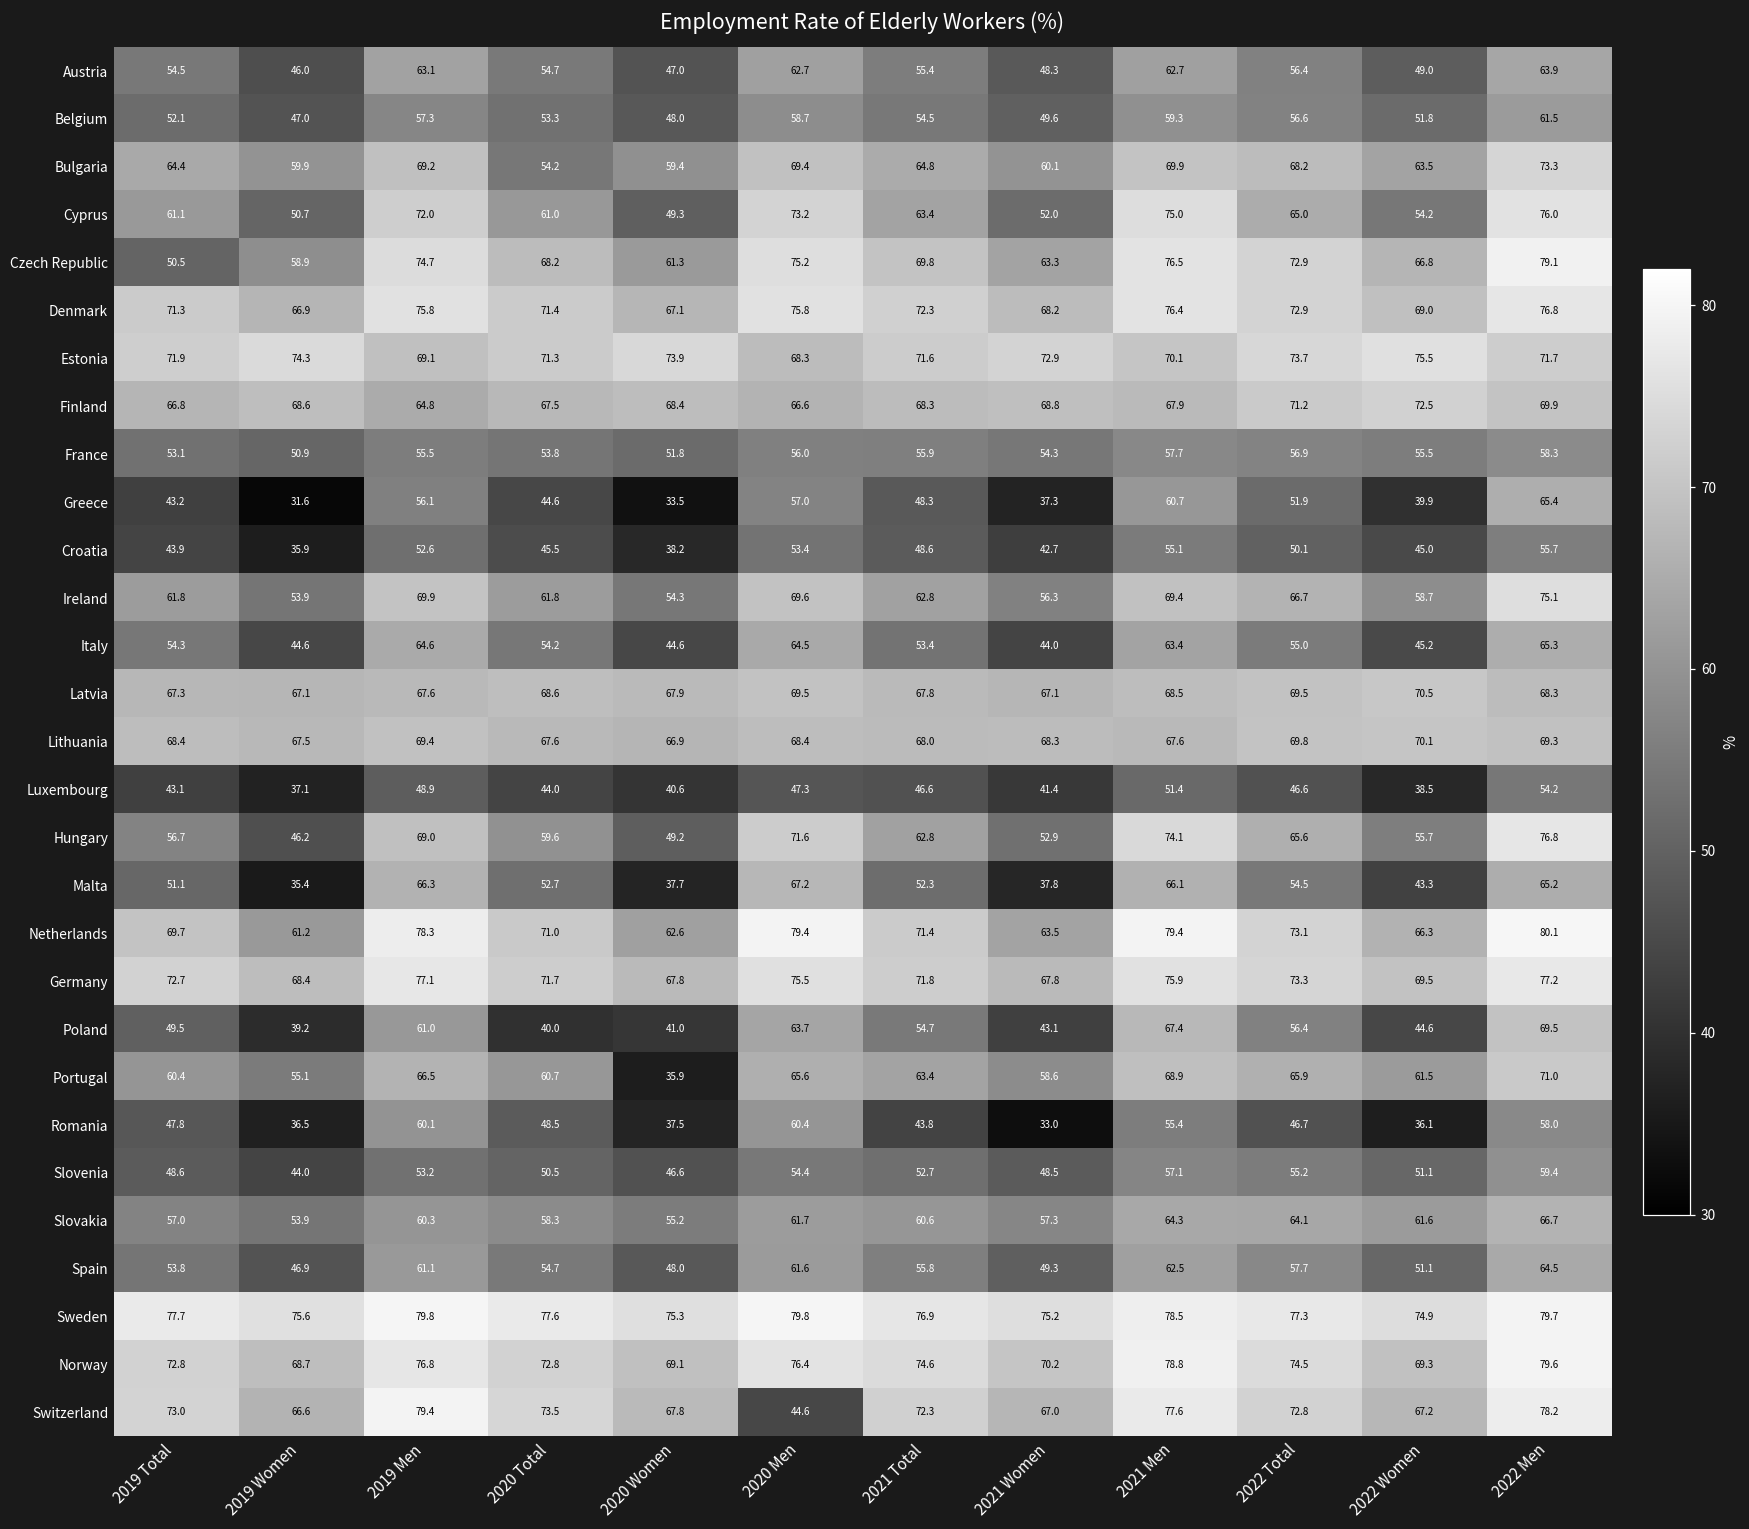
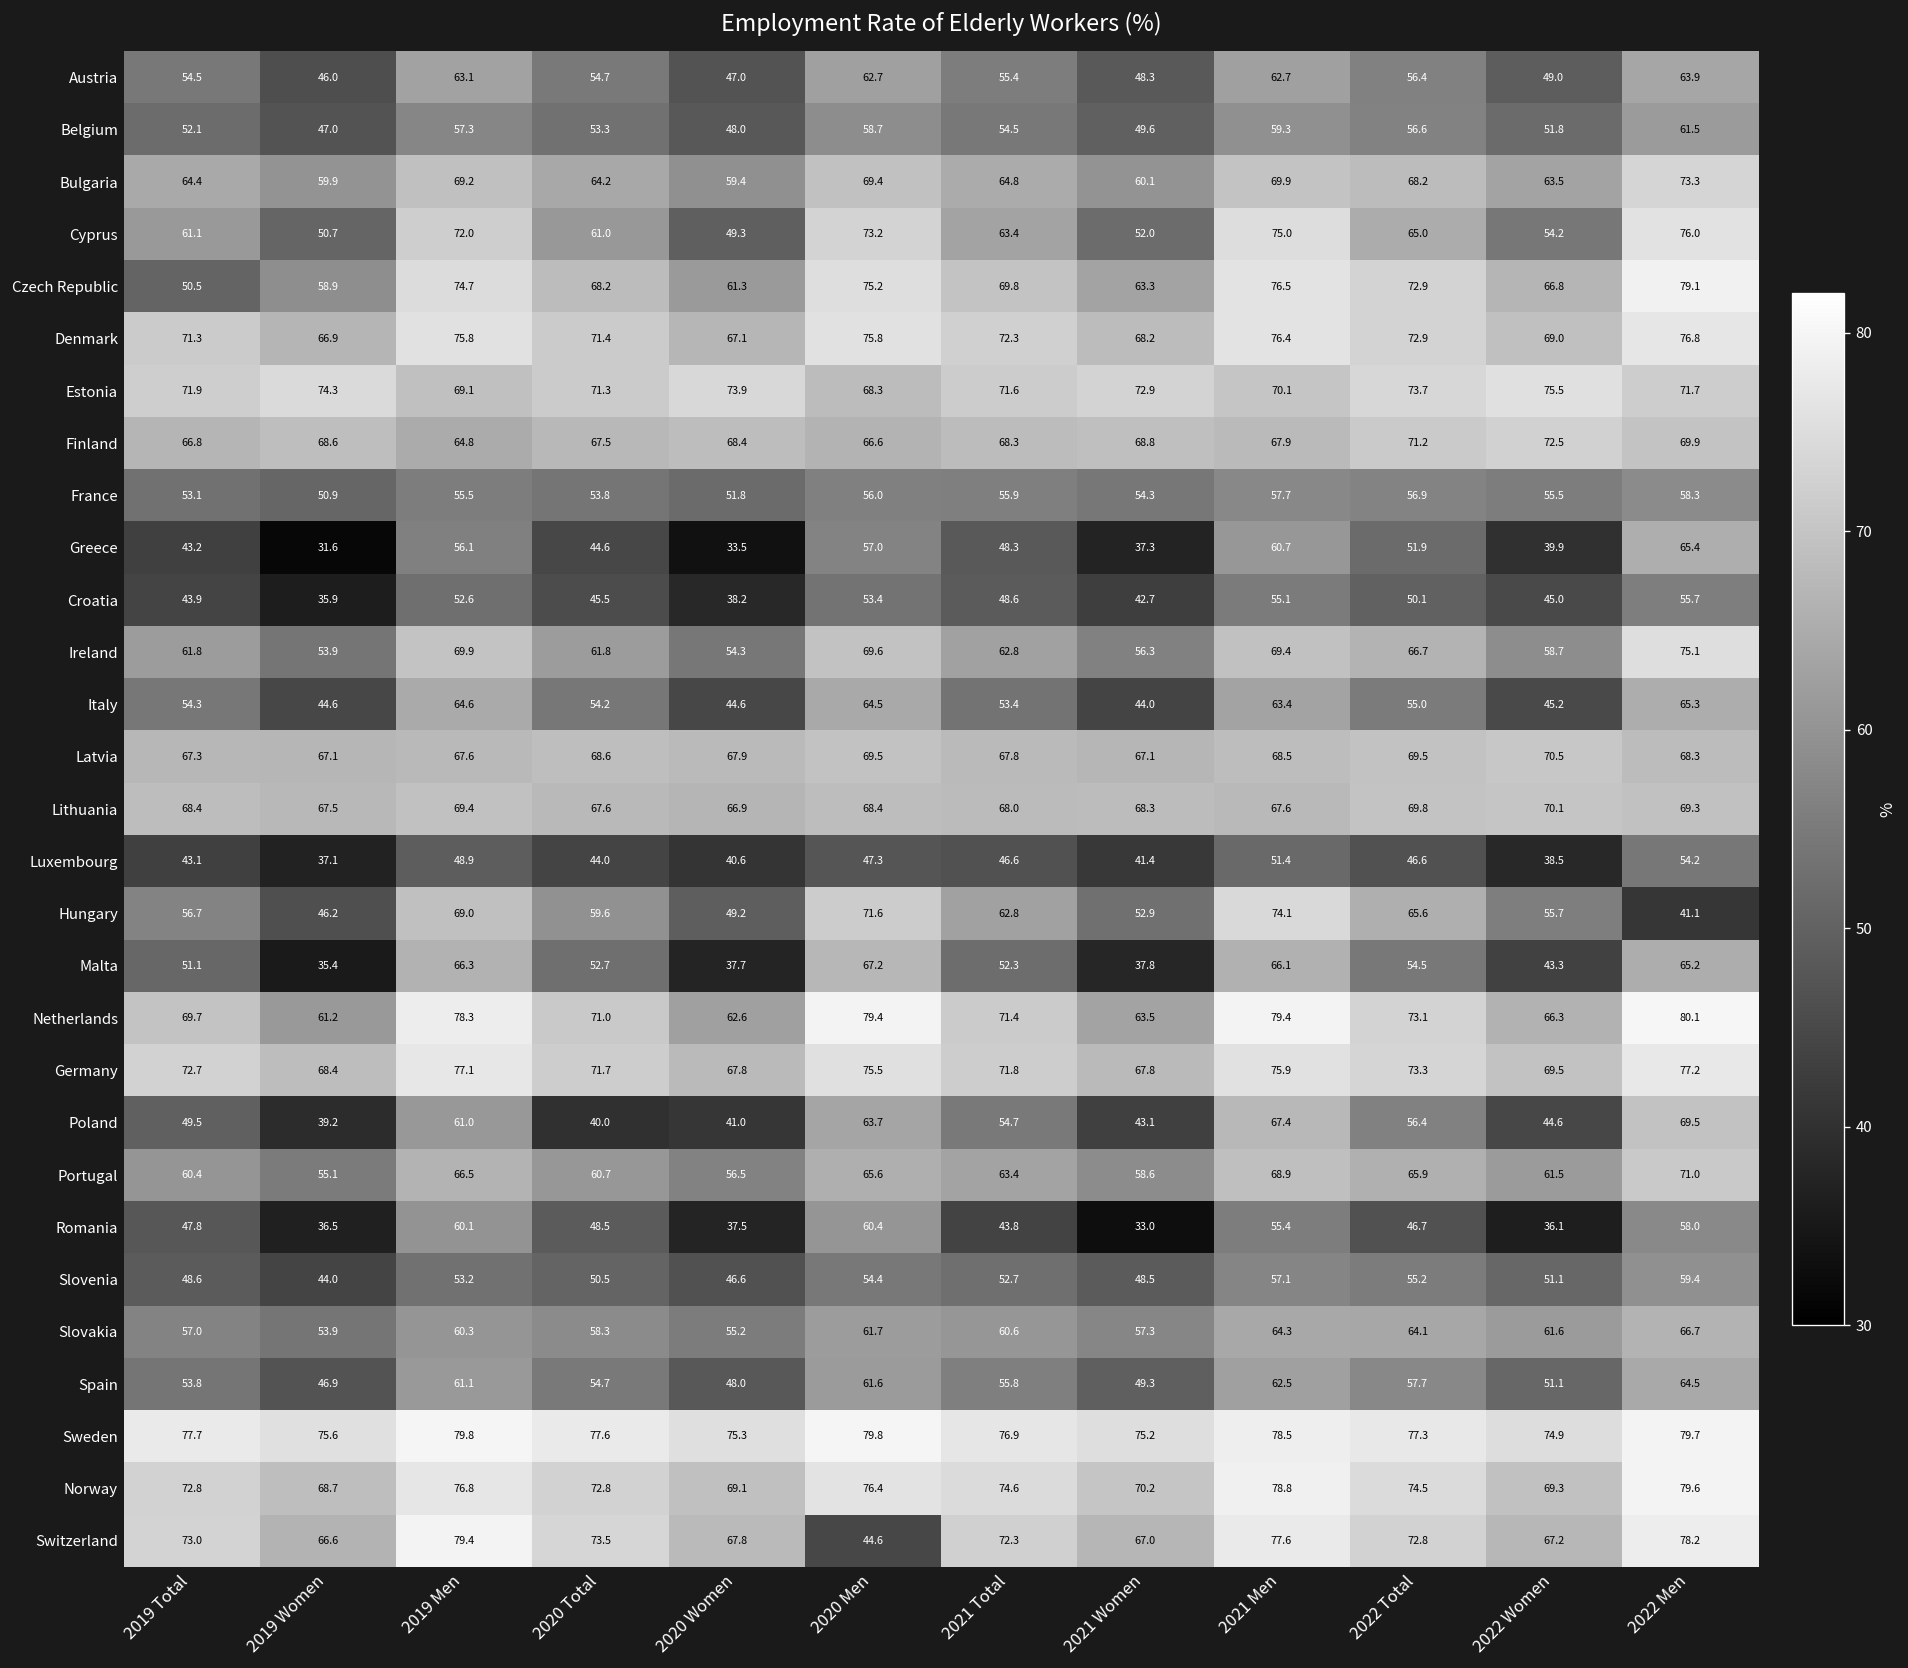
  {
    "Bulgaria": {
      "2019 Total": 64.4,
      "2019 Women": 59.9,
      "2019 Men": 69.2,
-     "2020 Total": 54.2,
+     "2020 Total": 64.2,
      "2020 Women": 59.4,
      "2020 Men": 69.4,
      "2021 Total": 64.8,
      "2021 Women": 60.1,
      "2021 Men": 69.9,
      "2022 Total": 68.2,
      "2022 Women": 63.5,
      "2022 Men": 73.3
    },
    "Hungary": {
      "2019 Total": 56.7,
      "2019 Women": 46.2,
      "2019 Men": 69.0,
      "2020 Total": 59.6,
      "2020 Women": 49.2,
      "2020 Men": 71.6,
      "2021 Total": 62.8,
      "2021 Women": 52.9,
      "2021 Men": 74.1,
      "2022 Total": 65.6,
      "2022 Women": 55.7,
-     "2022 Men": 76.8
+     "2022 Men": 41.1
    },
    "Portugal": {
      "2019 Total": 60.4,
      "2019 Women": 55.1,
      "2019 Men": 66.5,
      "2020 Total": 60.7,
-     "2020 Women": 35.9,
+     "2020 Women": 56.5,
      "2020 Men": 65.6,
      "2021 Total": 63.4,
      "2021 Women": 58.6,
      "2021 Men": 68.9,
      "2022 Total": 65.9,
      "2022 Women": 61.5,
      "2022 Men": 71.0
    }
  }
